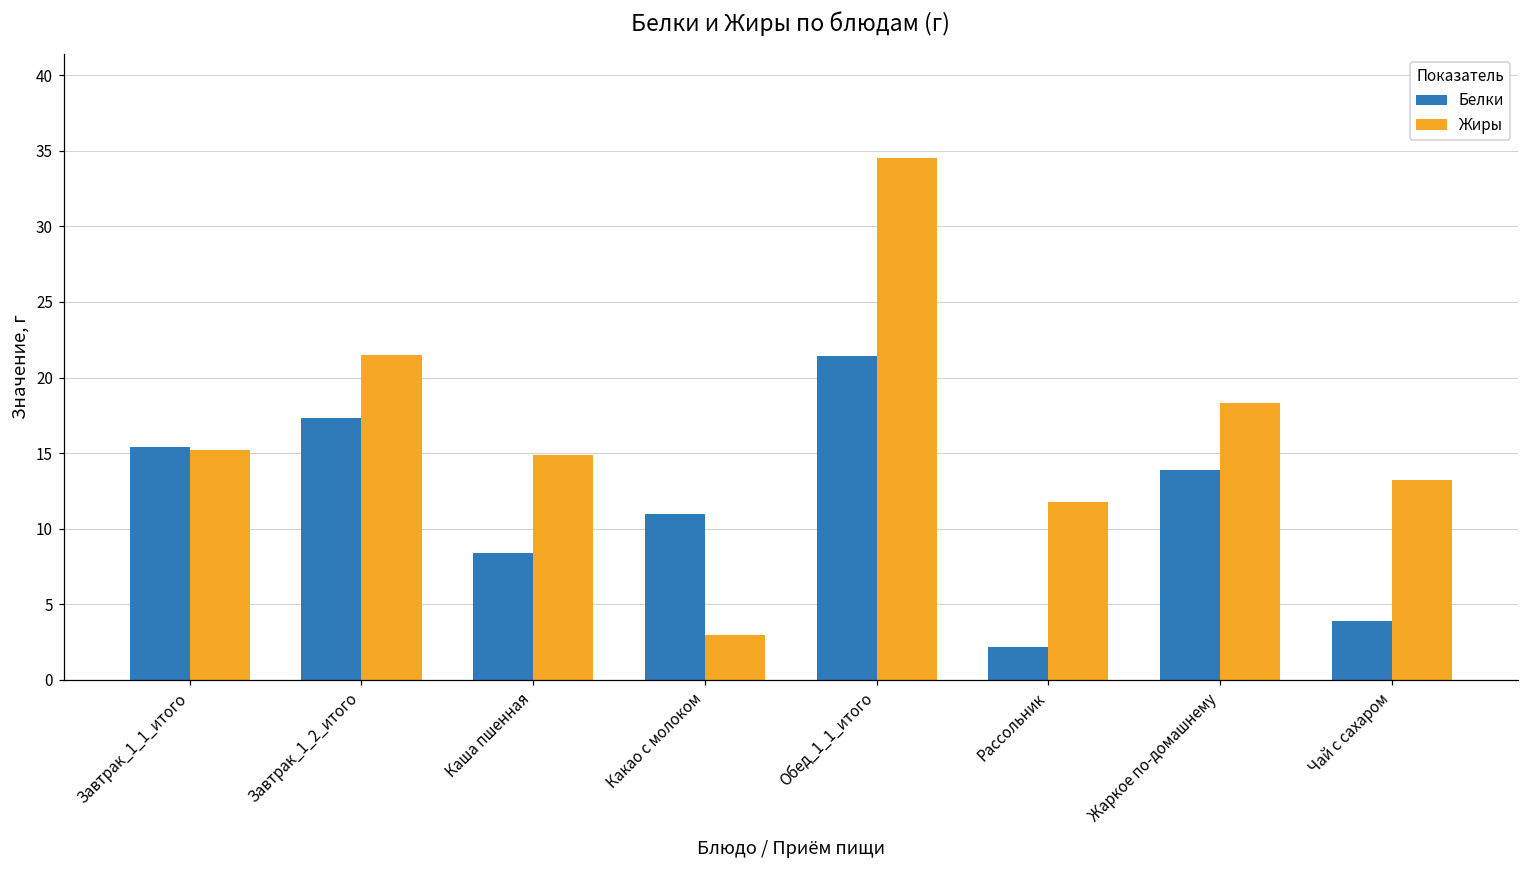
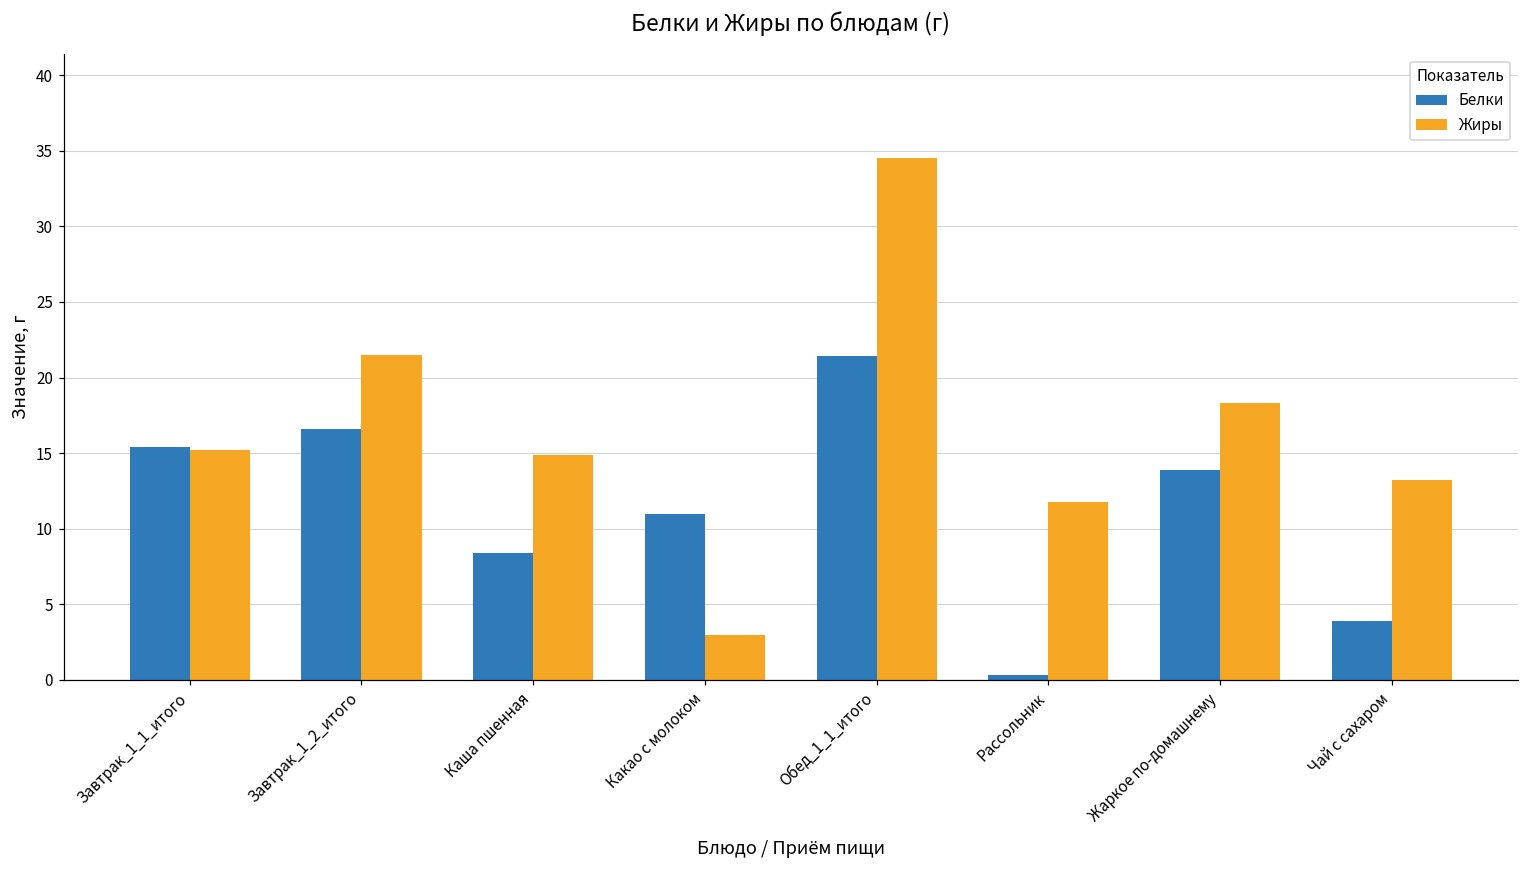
  {
    "Белки": {
      "Завтрак_1_1_итого": 15.4,
-     "Завтрак_1_2_итого": 17.3,
+     "Завтрак_1_2_итого": 16.6,
      "Каша пшенная": 8.4,
      "Какао с молоком": 11.0,
      "Обед_1_1_итого": 21.4,
-     "Рассольник": 2.2,
+     "Рассольник": 0.3,
      "Жаркое по-домашнему": 13.9,
      "Чай с сахаром": 3.9
    },
    "Жиры": {
      "Завтрак_1_1_итого": 15.2,
      "Завтрак_1_2_итого": 21.5,
      "Каша пшенная": 14.9,
      "Какао с молоком": 3.0,
      "Обед_1_1_итого": 34.5,
      "Рассольник": 11.8,
      "Жаркое по-домашнему": 18.3,
      "Чай с сахаром": 13.2
    }
  }
